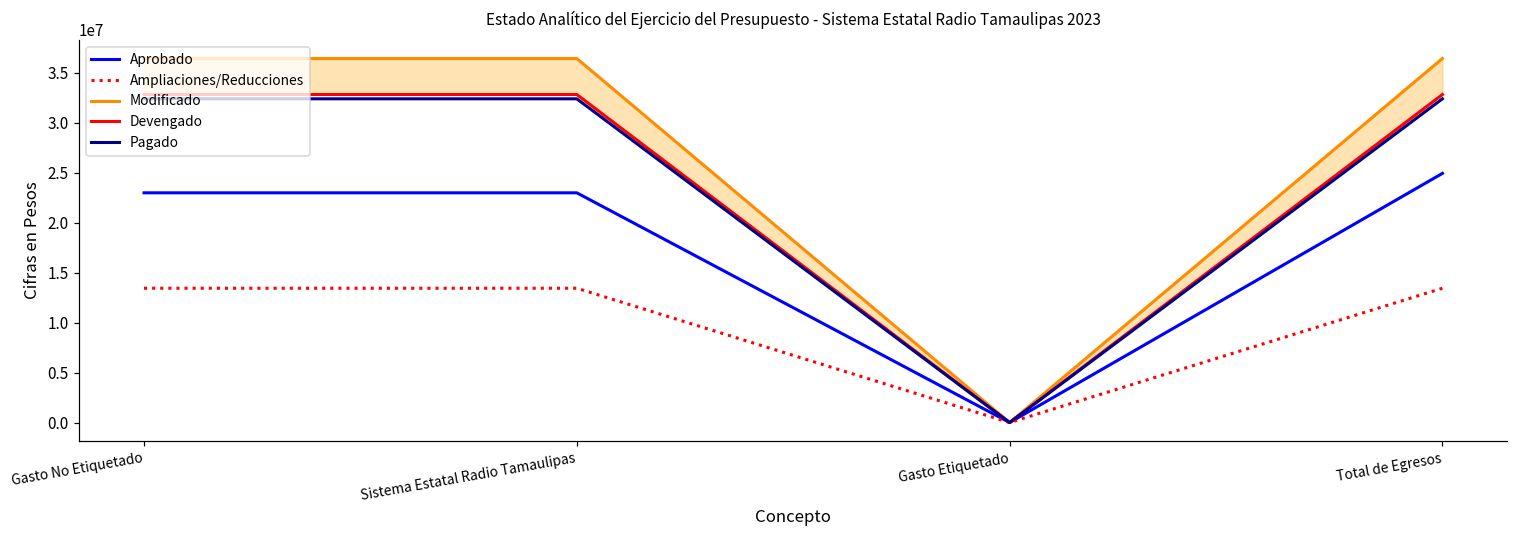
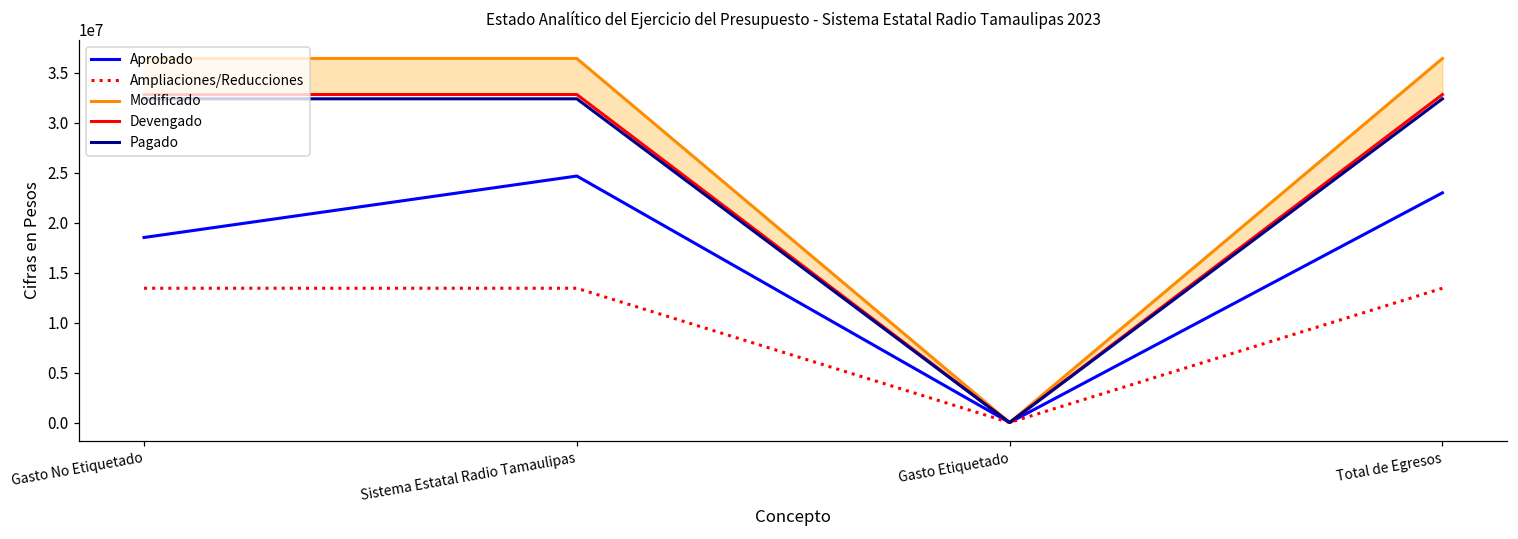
  {
    "Aprobado": {
-     "Gasto No Etiquetado": 23000000,
-     "Sistema Estatal Radio Tamaulipas": 23000000,
-     "Total de Egresos": 25000000
+     "Gasto No Etiquetado": 19000000,
+     "Sistema Estatal Radio Tamaulipas": 25000000,
+     "Total de Egresos": 23000000
    },
    "Modificado": {
      "Sistema Estatal Radio Tamaulipas": 36000000,
      "Total de Egresos": 36000000
    },
    "Pagado": {
      "Sistema Estatal Radio Tamaulipas": 32000000,
      "Total de Egresos": 32000000
    }
  }
